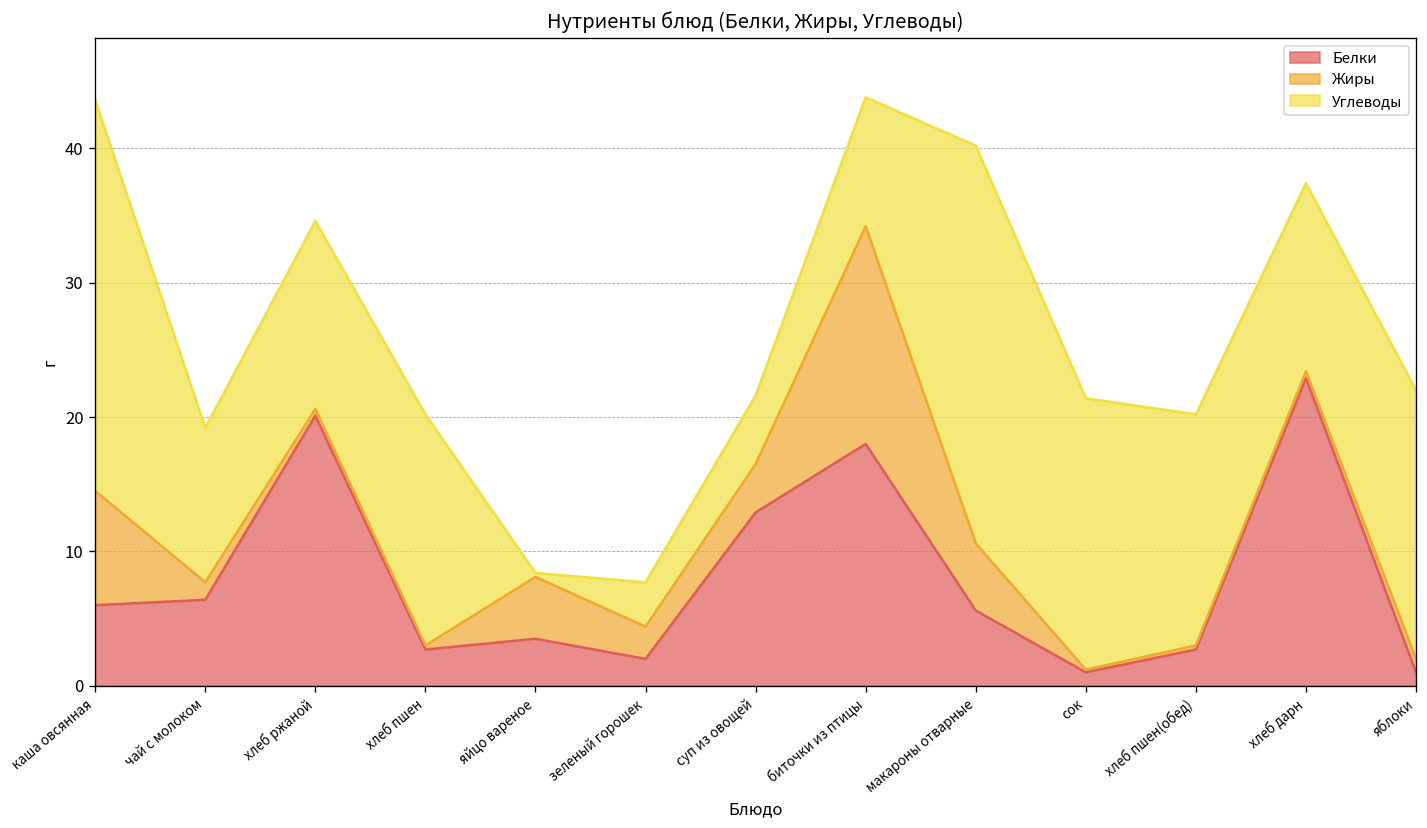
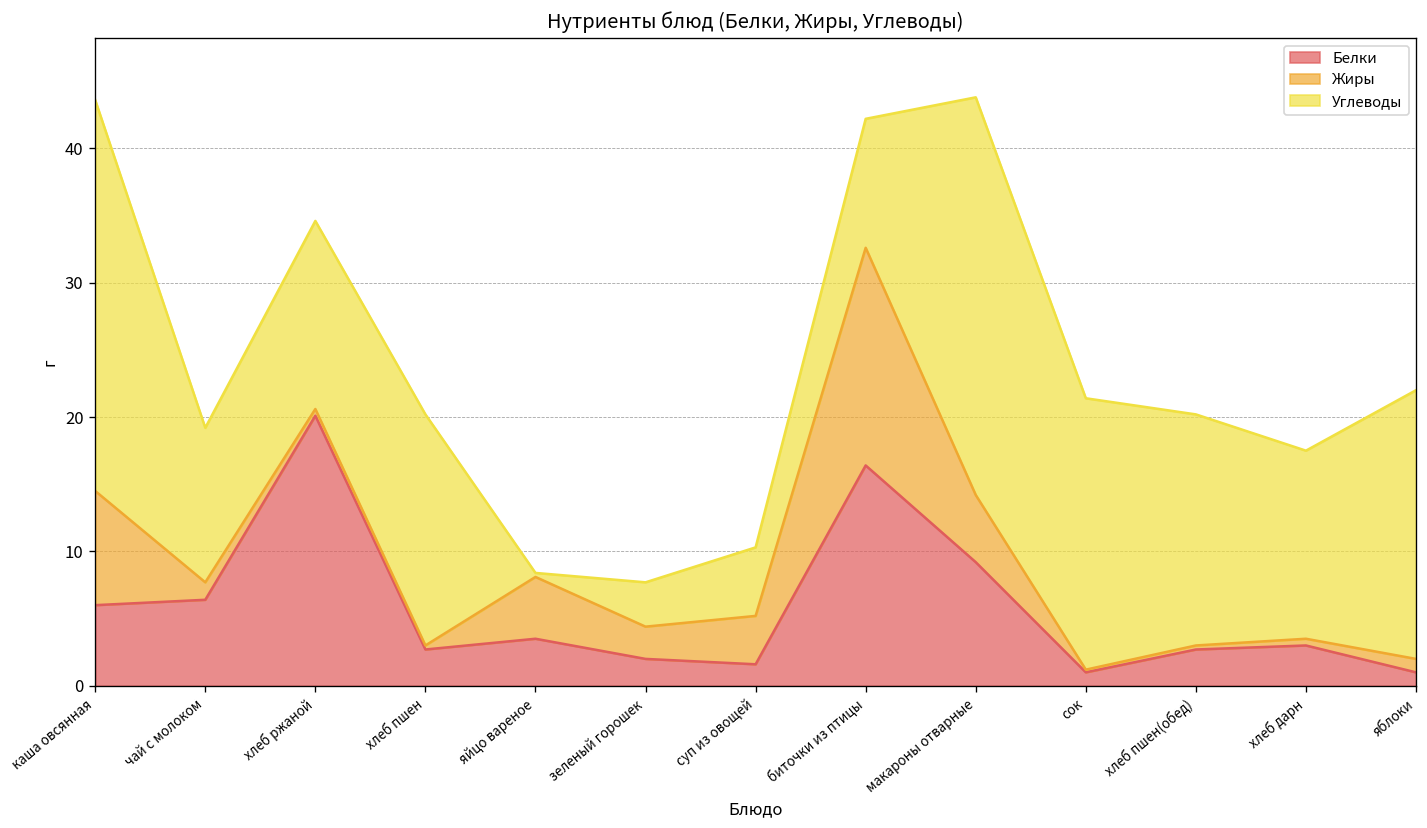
  {
    "Белки": {
      "каша овсянная": 6.0,
      "чай с молоком": 6.4,
      "хлеб ржаной": 20.1,
      "хлеб пшен": 2.7,
      "яйцо вареное": 3.5,
      "зеленый горошек": 2.0,
-     "суп из овощей": 12.9,
-     "биточки из птицы": 18.0,
-     "макароны отварные": 5.6,
+     "суп из овощей": 1.6,
+     "биточки из птицы": 16.4,
+     "макароны отварные": 9.2,
      "хлеб пшен(обед)": 2.7,
-     "хлеб дарн": 22.9,
+     "хлеб дарн": 3.0,
      "яблоки": 1.0
    }
  }
